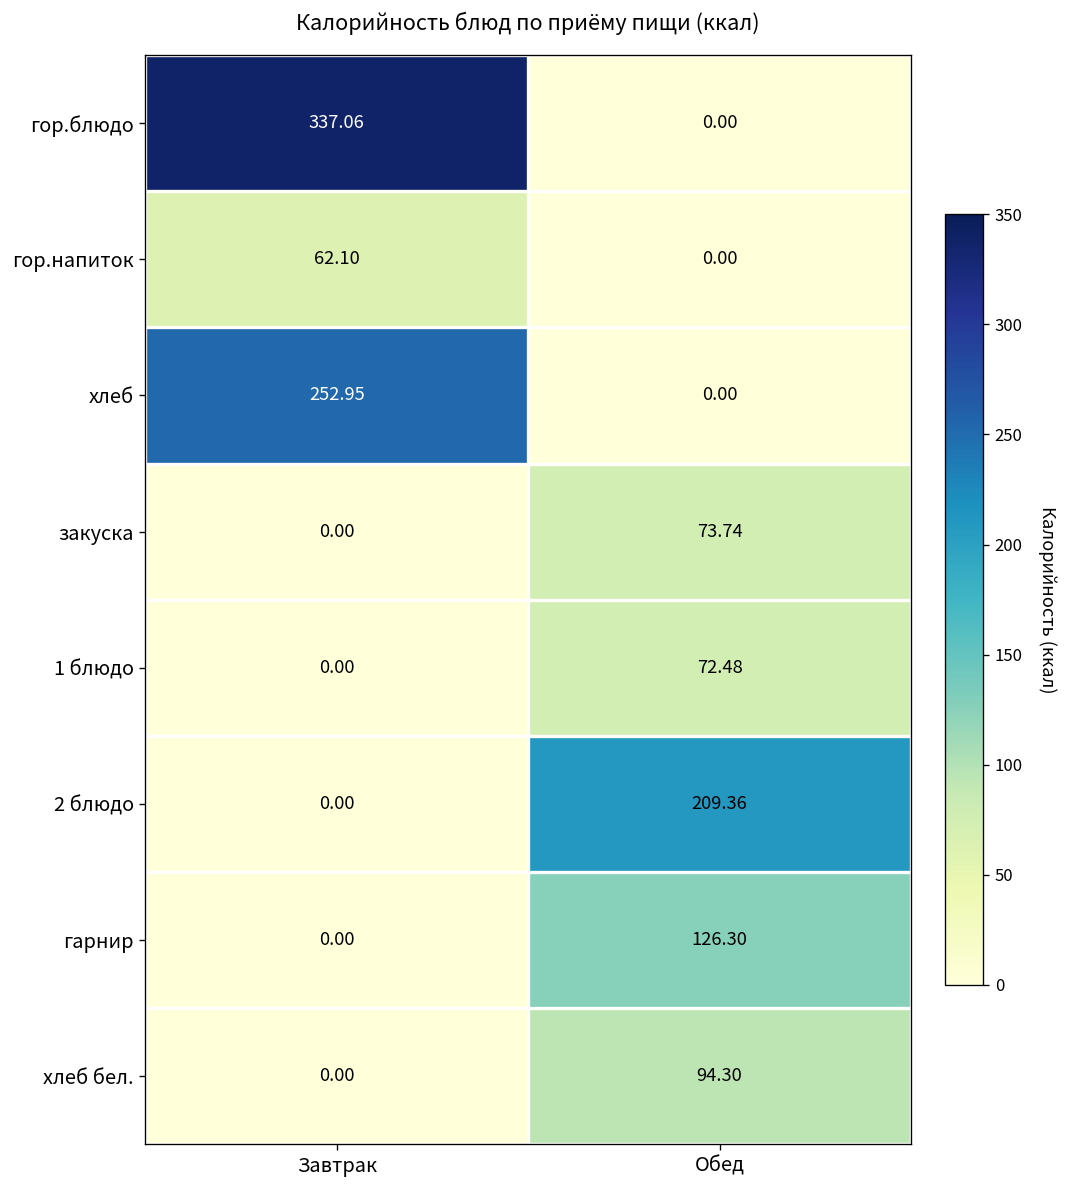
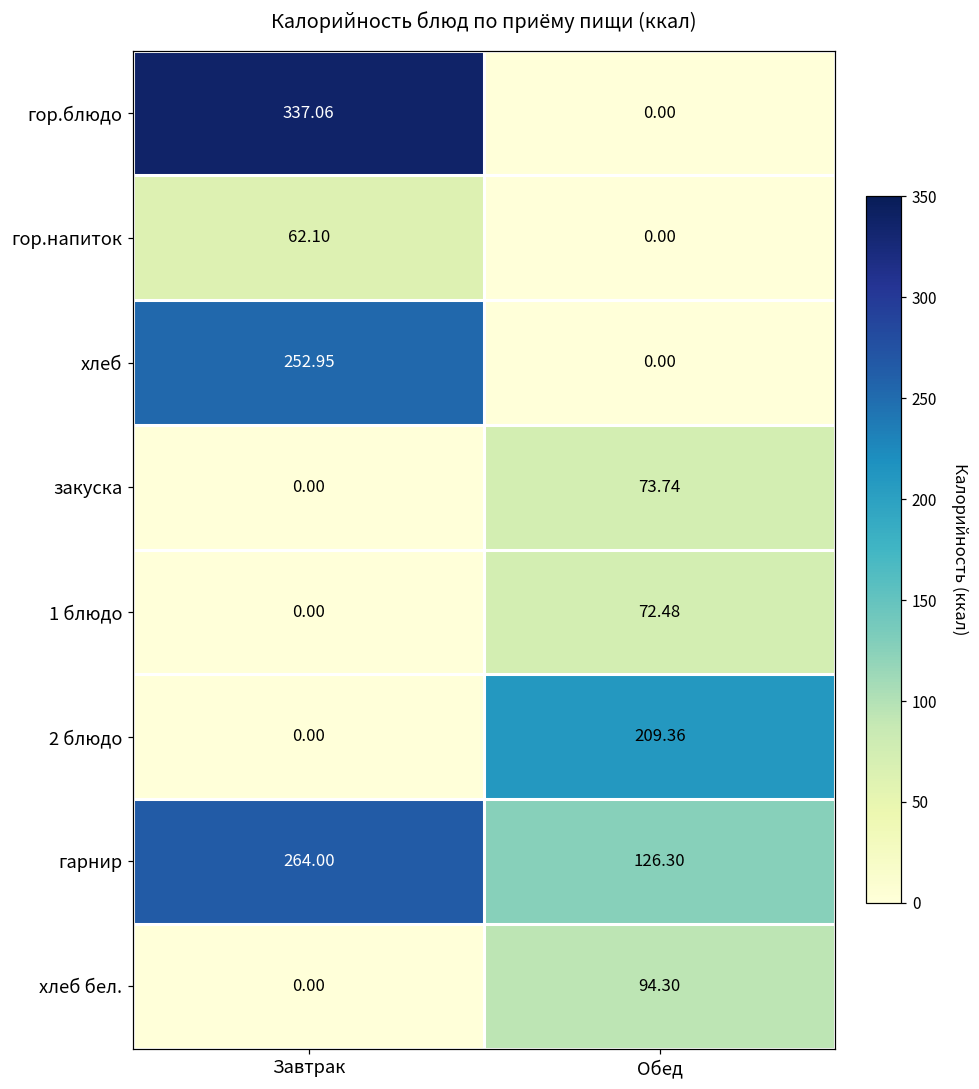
  {
    "гор.блюдо": {
      "Завтрак": 337.06,
      "Обед": 0.00
    },
    "гор.напиток": {
      "Завтрак": 62.10,
      "Обед": 0.00
    },
    "хлеб": {
      "Завтрак": 252.95,
      "Обед": 0.00
    },
    "закуска": {
      "Завтрак": 0.00,
      "Обед": 73.74
    },
    "1 блюдо": {
      "Завтрак": 0.00,
      "Обед": 72.48
    },
    "2 блюдо": {
      "Завтрак": 0.00,
      "Обед": 209.36
    },
    "гарнир": {
-     "Завтрак": 0.00,
+     "Завтрак": 264.00,
      "Обед": 126.30
    },
    "хлеб бел.": {
      "Завтрак": 0.00,
      "Обед": 94.30
    }
  }
